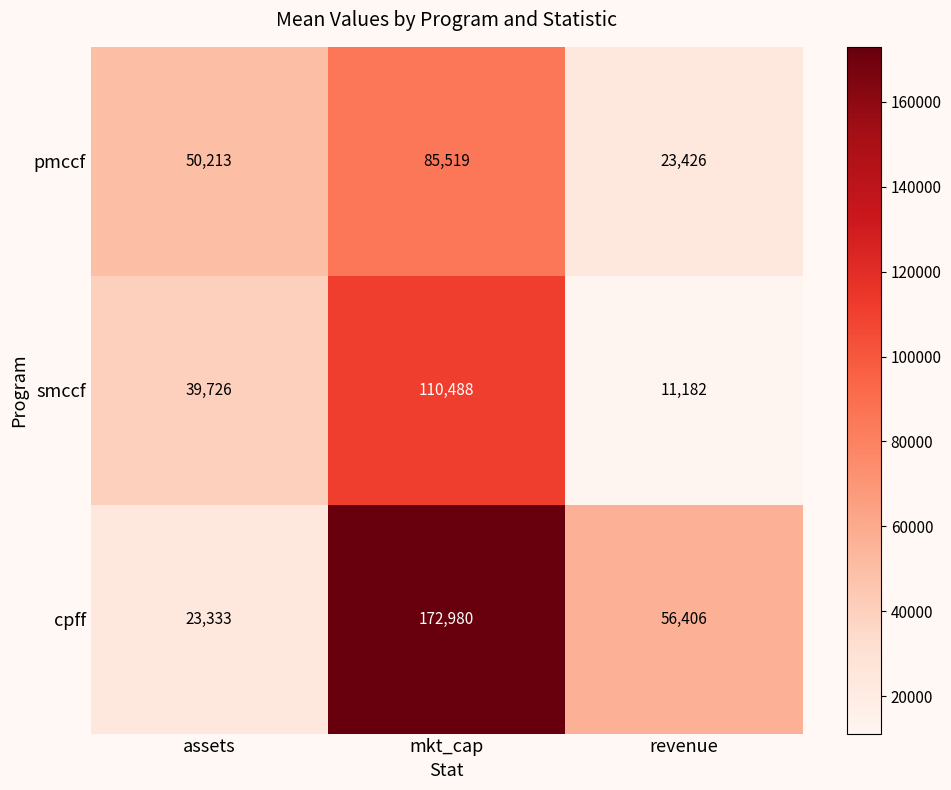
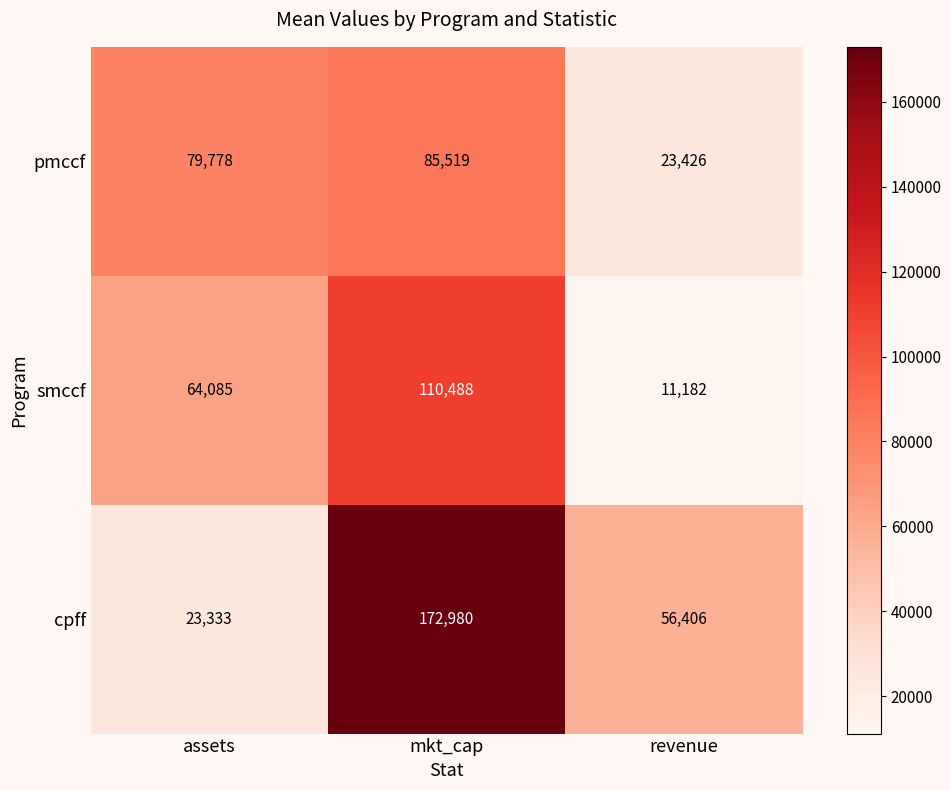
  {
    "pmccf": {
-     "assets": "50,213",
+     "assets": "79,778",
      "mkt_cap": "85,519",
      "revenue": "23,426"
    },
    "smccf": {
-     "assets": "39,726",
+     "assets": "64,085",
      "mkt_cap": "110,488",
      "revenue": "11,182"
    },
    "cpff": {
      "assets": "23,333",
      "mkt_cap": "172,980",
      "revenue": "56,406"
    }
  }
